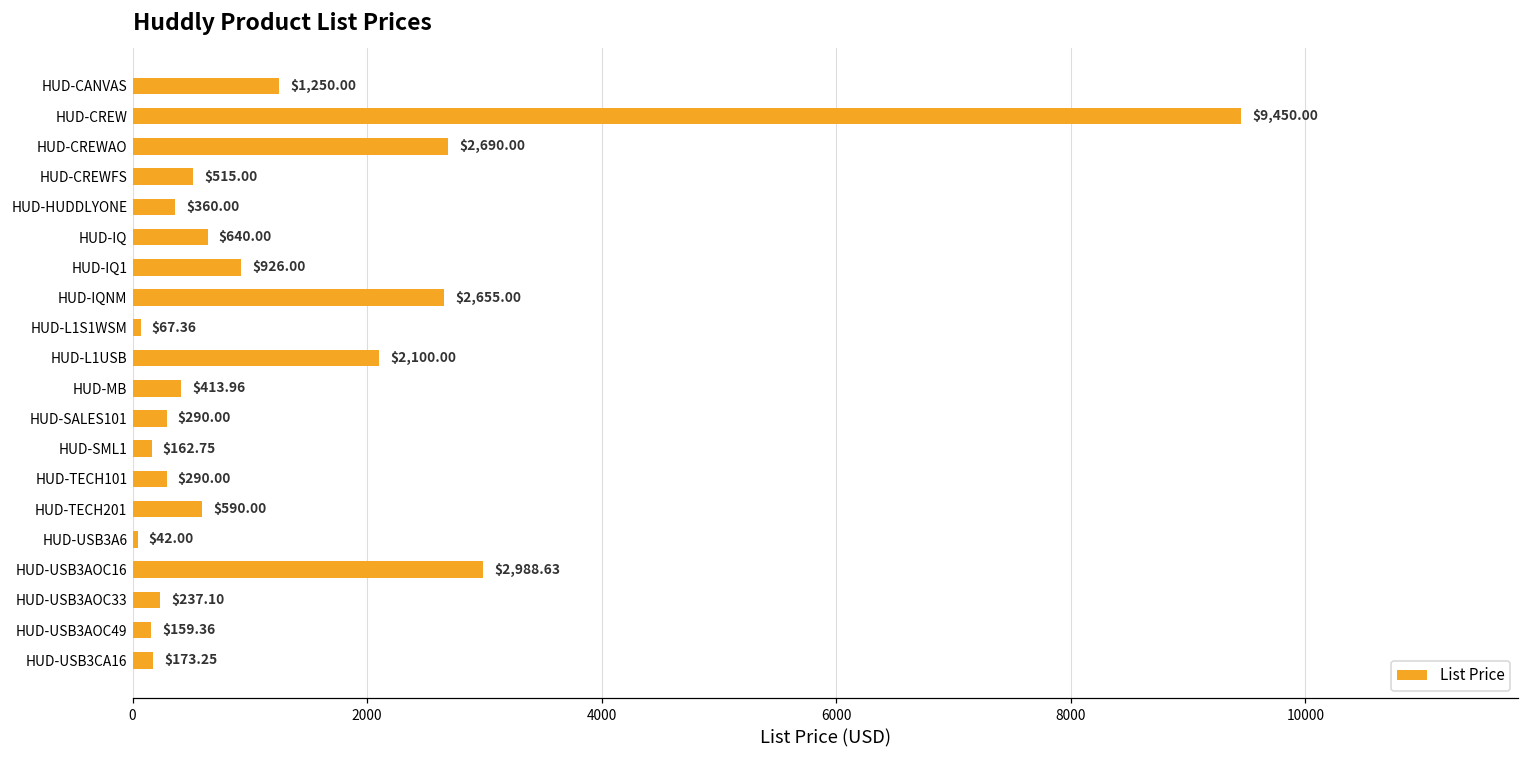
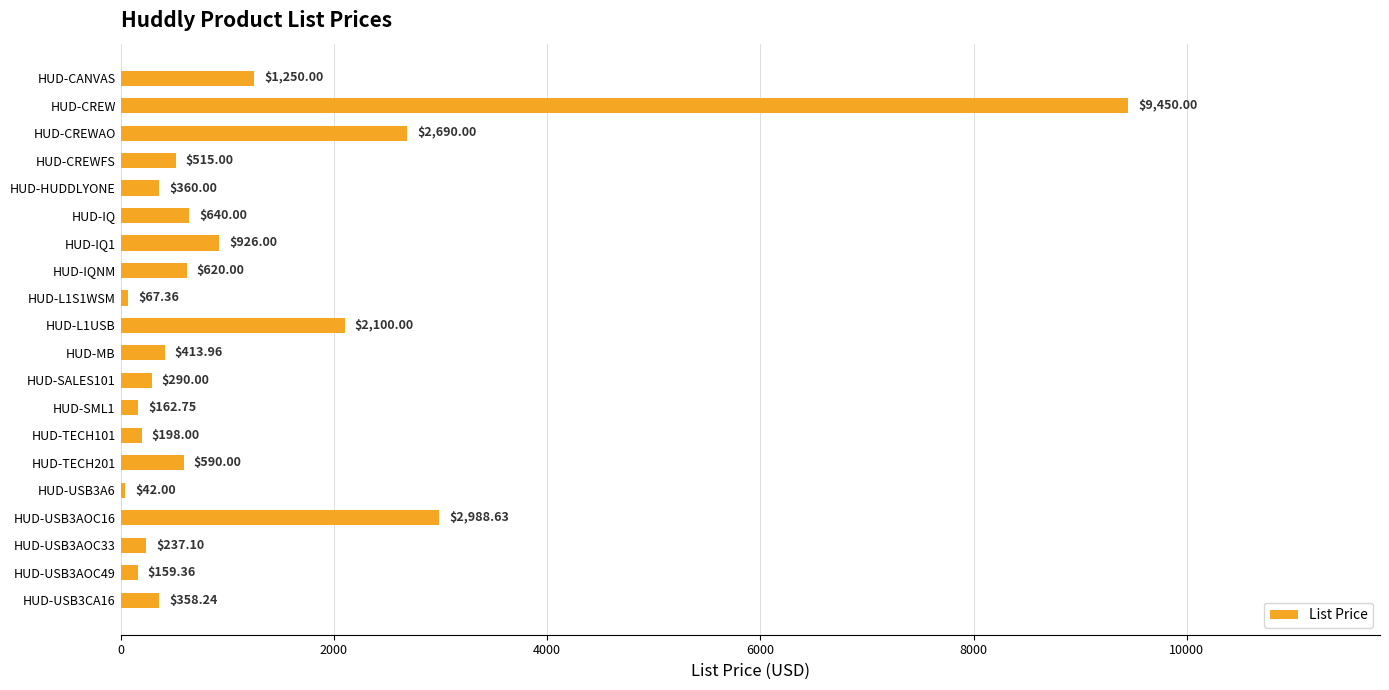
  {
    "HUD-CANVAS": "$1,250.00",
    "HUD-CREW": "$9,450.00",
    "HUD-CREWAO": "$2,690.00",
    "HUD-CREWFS": "$515.00",
    "HUD-HUDDLYONE": "$360.00",
    "HUD-IQ": "$640.00",
    "HUD-IQ1": "$926.00",
-   "HUD-IQNM": "$2,655.00",
+   "HUD-IQNM": "$620.00",
    "HUD-L1S1WSM": "$67.36",
    "HUD-L1USB": "$2,100.00",
    "HUD-MB": "$413.96",
    "HUD-SALES101": "$290.00",
    "HUD-SML1": "$162.75",
-   "HUD-TECH101": "$290.00",
+   "HUD-TECH101": "$198.00",
    "HUD-TECH201": "$590.00",
    "HUD-USB3A6": "$42.00",
    "HUD-USB3AOC16": "$2,988.63",
    "HUD-USB3AOC33": "$237.10",
    "HUD-USB3AOC49": "$159.36",
-   "HUD-USB3CA16": "$173.25"
+   "HUD-USB3CA16": "$358.24"
  }
